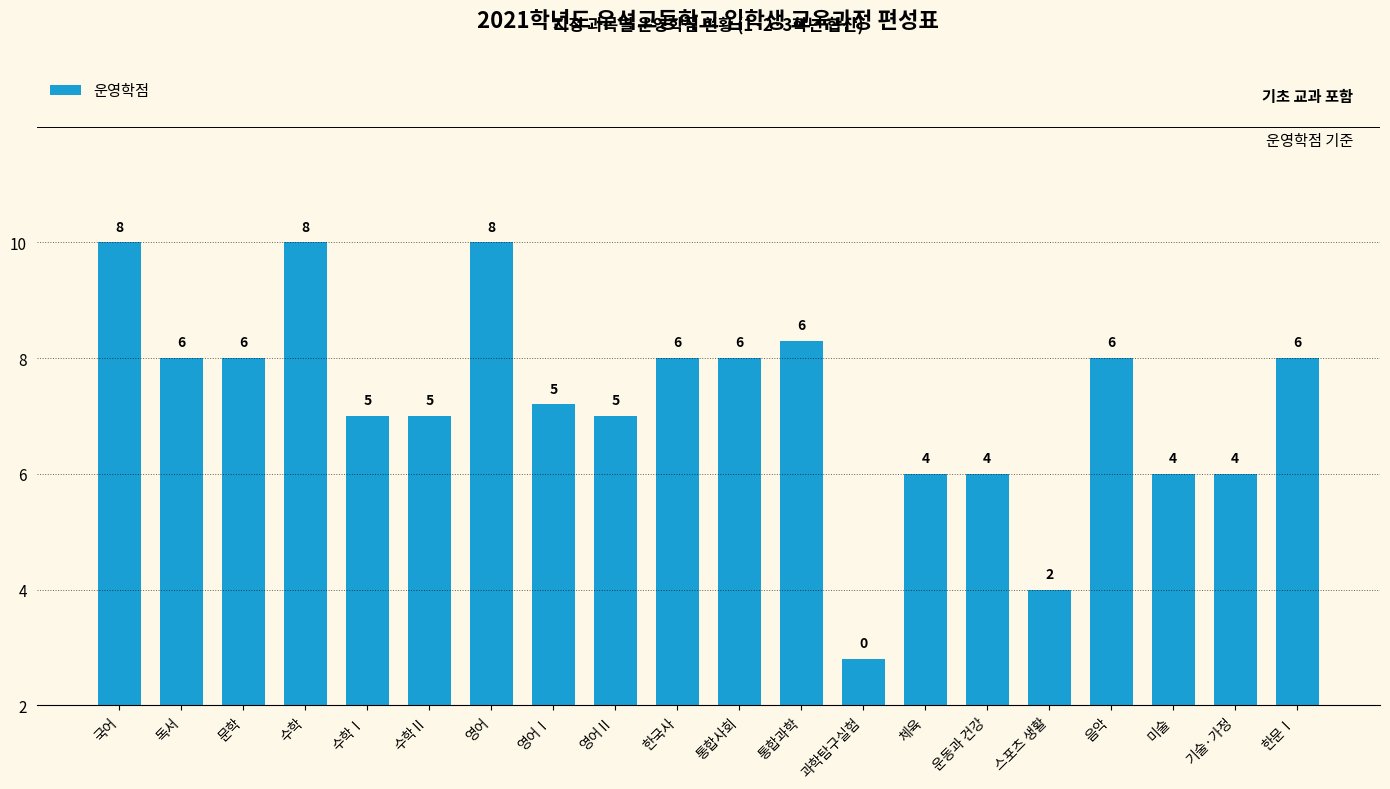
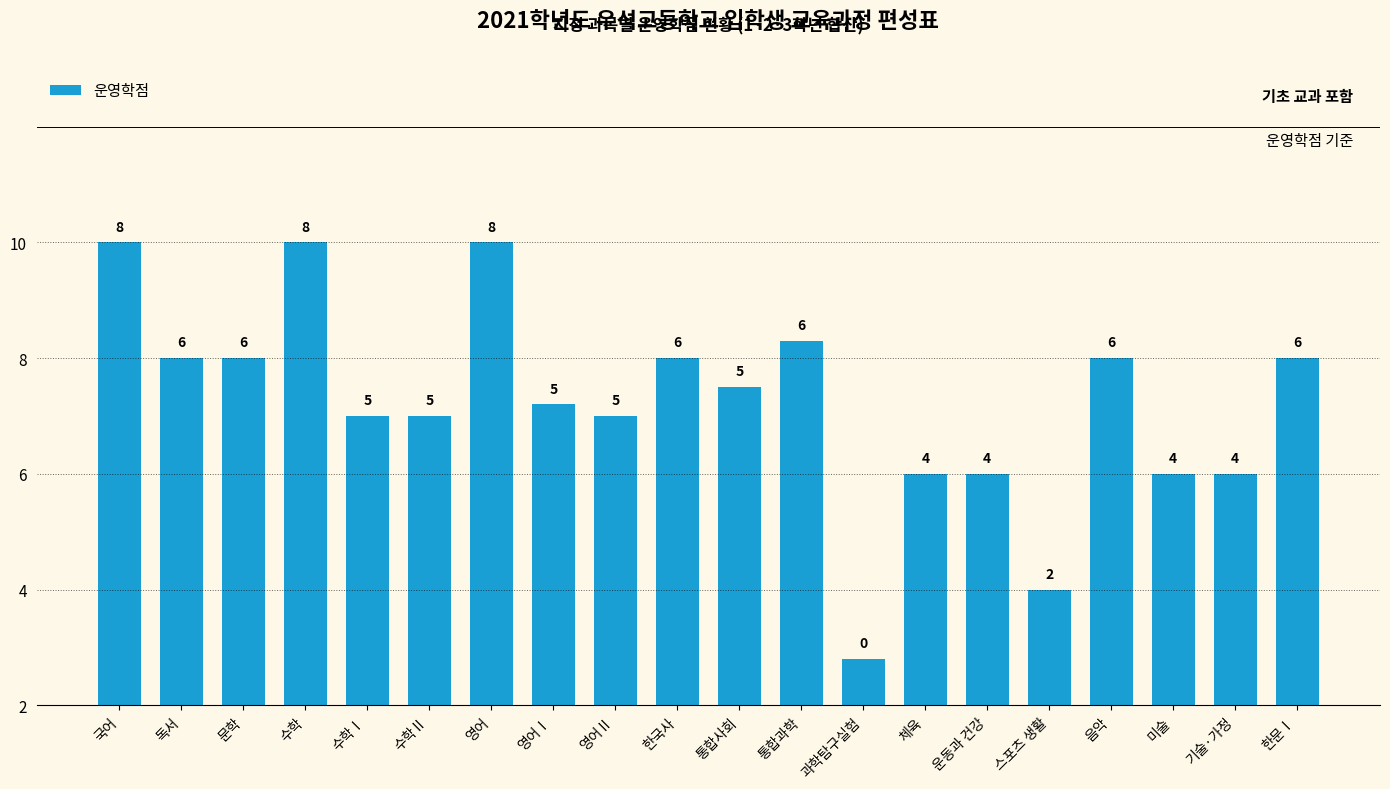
  {
    "국어": 8,
    "독서": 6,
    "문학": 6,
    "수학": 8,
    "수학Ⅰ": 5,
    "수학Ⅱ": 5,
    "영어": 8,
    "영어Ⅰ": 5,
    "영어Ⅱ": 5,
    "한국사": 6,
-   "통합사회": 6,
+   "통합사회": 5,
    "통합과학": 6,
    "체육": 4,
    "운동과 건강": 4,
    "스포츠 생활": 2,
    "음악": 6,
    "미술": 4,
    "기술·가정": 4,
    "한문Ⅰ": 6
  }
